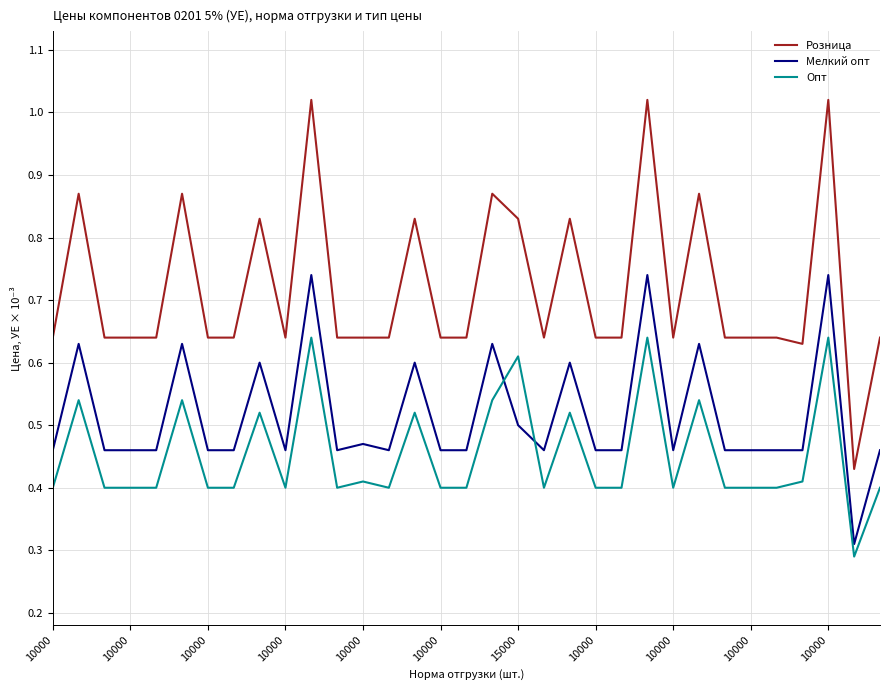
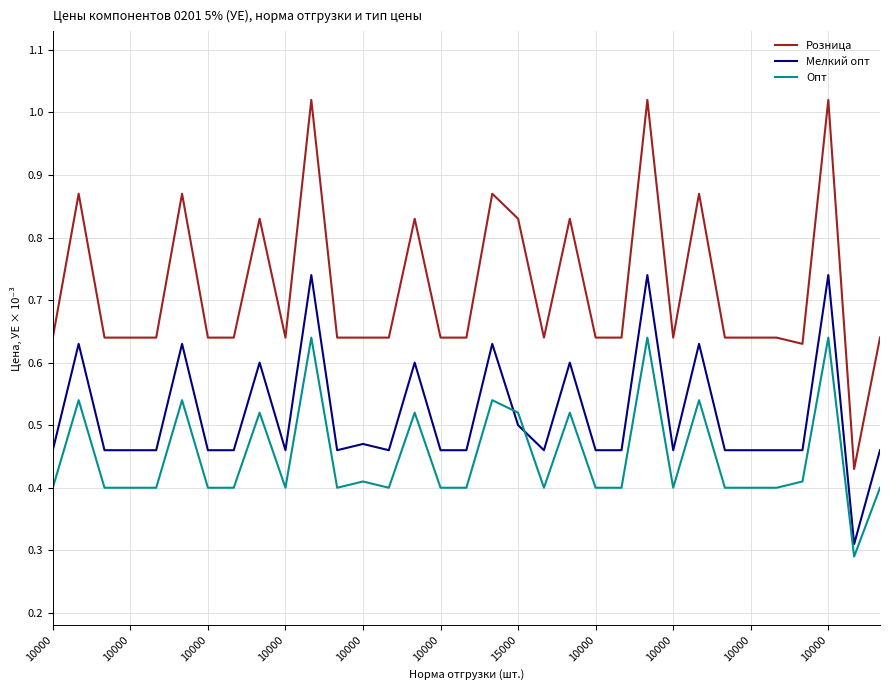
  {
    "Розница": {
      "15000": 0.83
    },
    "Мелкий опт": {
      "15000": 0.50
    },
    "Опт": {
-     "15000": 0.61
+     "15000": 0.52
    }
  }
